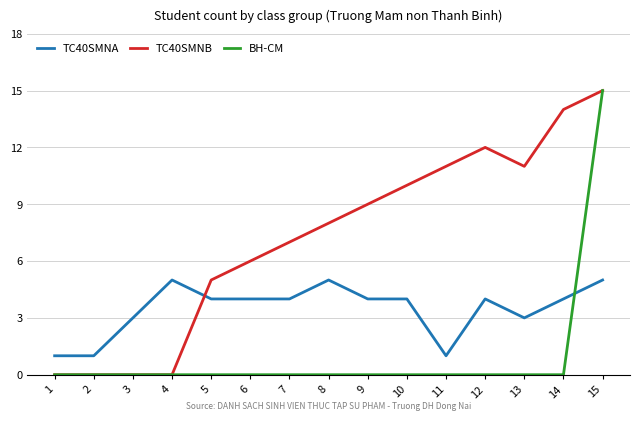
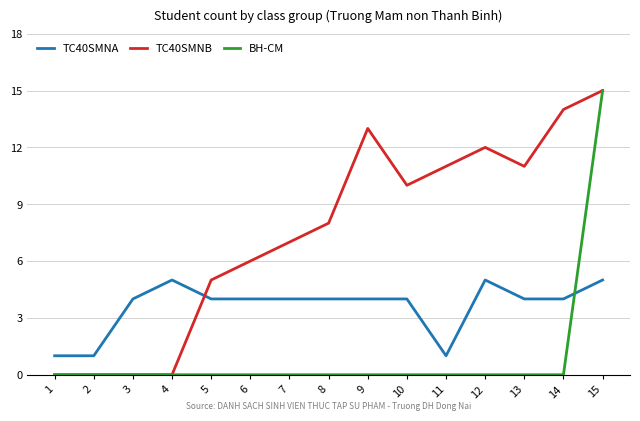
  {
    "TC40SMNA": {
      "1": 1,
      "2": 1,
-     "3": 3,
+     "3": 4,
      "4": 5,
      "5": 4,
      "6": 4,
      "7": 4,
-     "8": 5,
+     "8": 4,
      "9": 4,
      "10": 4,
      "11": 1,
-     "12": 4,
-     "13": 3,
+     "12": 5,
+     "13": 4,
      "14": 4,
      "15": 5
    },
    "TC40SMNB": {
      "5": 5,
      "6": 6,
      "7": 7,
      "8": 8,
-     "9": 9,
+     "9": 13,
      "10": 10,
      "11": 11,
      "12": 12,
      "13": 11,
      "14": 14
    },
    "BH-CM": {
      "5": 0,
      "6": 0,
      "7": 0,
      "8": 0,
      "9": 0,
      "10": 0,
      "11": 0,
      "12": 0,
      "13": 0,
      "14": 0
    }
  }
